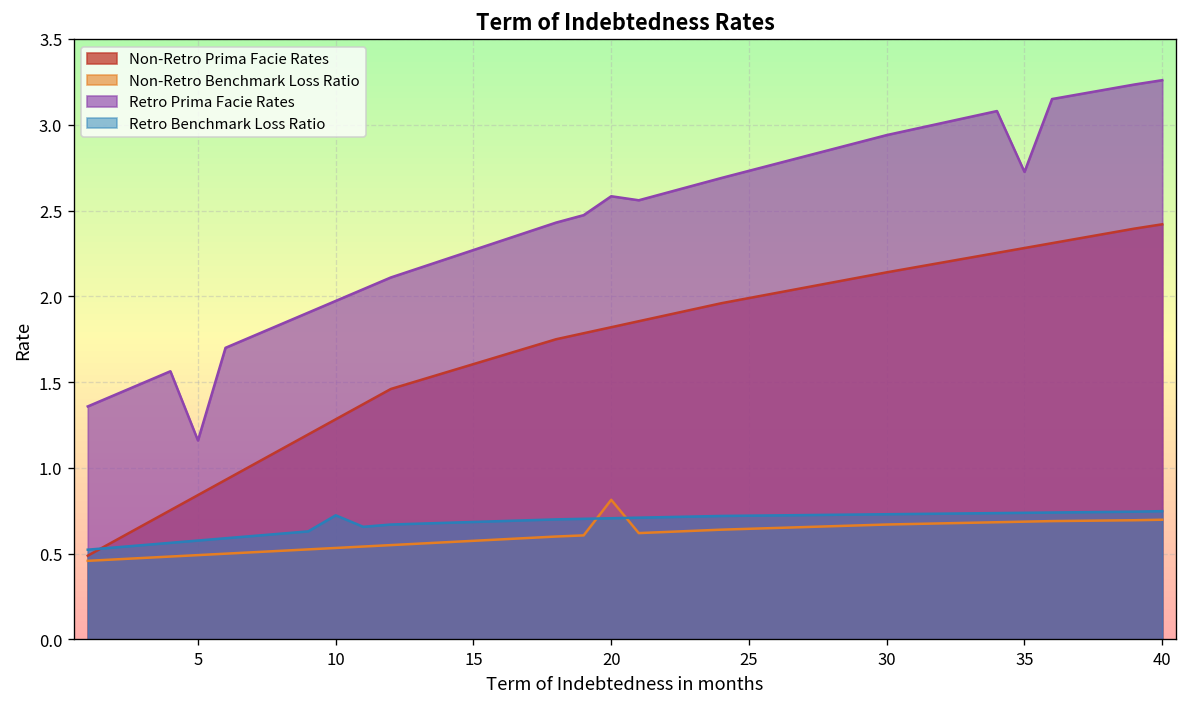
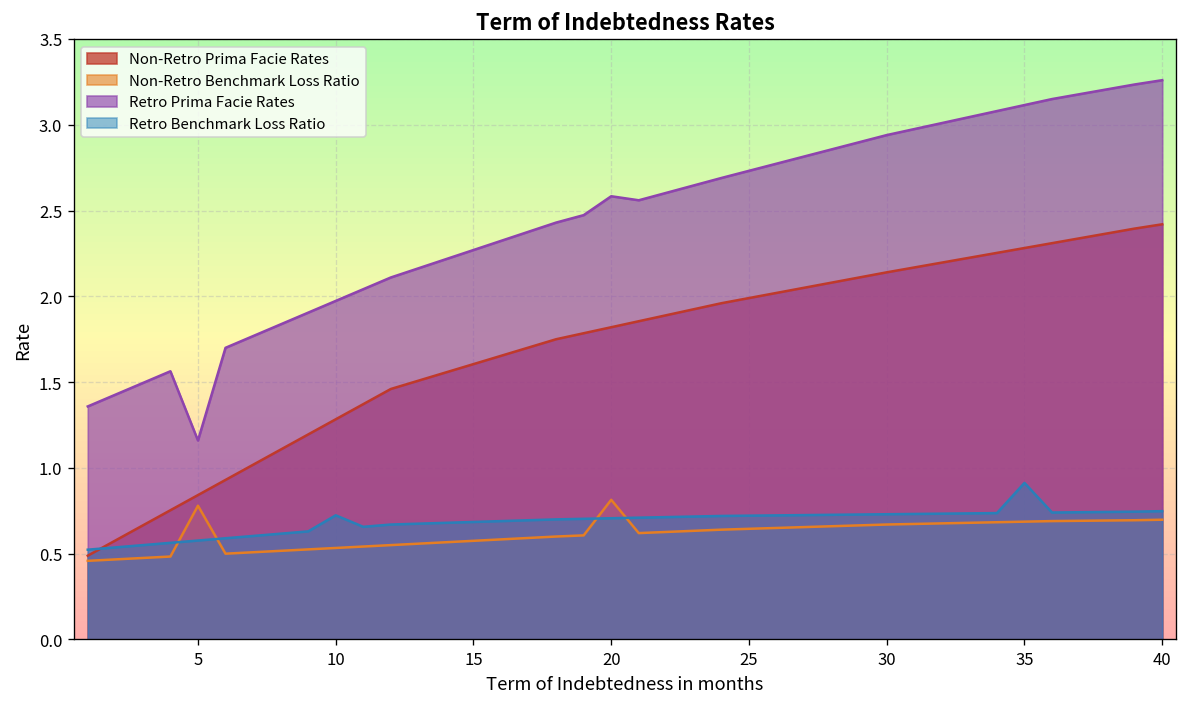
  {
    "Non-Retro Prima Facie Rates": {
      "5": 0.84,
      "10": 1.28,
      "15": 1.61,
      "20": 1.82,
      "25": 1.99,
      "30": 2.14,
      "35": 2.28,
      "40": 2.42
    },
    "Non-Retro Benchmark Loss Ratio": {
-     "5": 0.49,
+     "5": 0.78,
      "10": 0.53,
      "15": 0.58,
      "20": 0.81,
      "25": 0.65,
      "30": 0.67,
      "35": 0.69,
      "40": 0.70
    },
    "Retro Prima Facie Rates": {
      "5": 1.16,
      "10": 1.97,
      "15": 2.27,
      "20": 2.58,
      "25": 2.73,
      "30": 2.94,
-     "35": 2.73,
+     "35": 3.11,
      "40": 3.26
    },
    "Retro Benchmark Loss Ratio": {
      "5": 0.58,
      "10": 0.72,
      "15": 0.69,
      "20": 0.71,
      "25": 0.72,
      "30": 0.73,
-     "35": 0.74,
+     "35": 0.91,
      "40": 0.75
    }
  }
